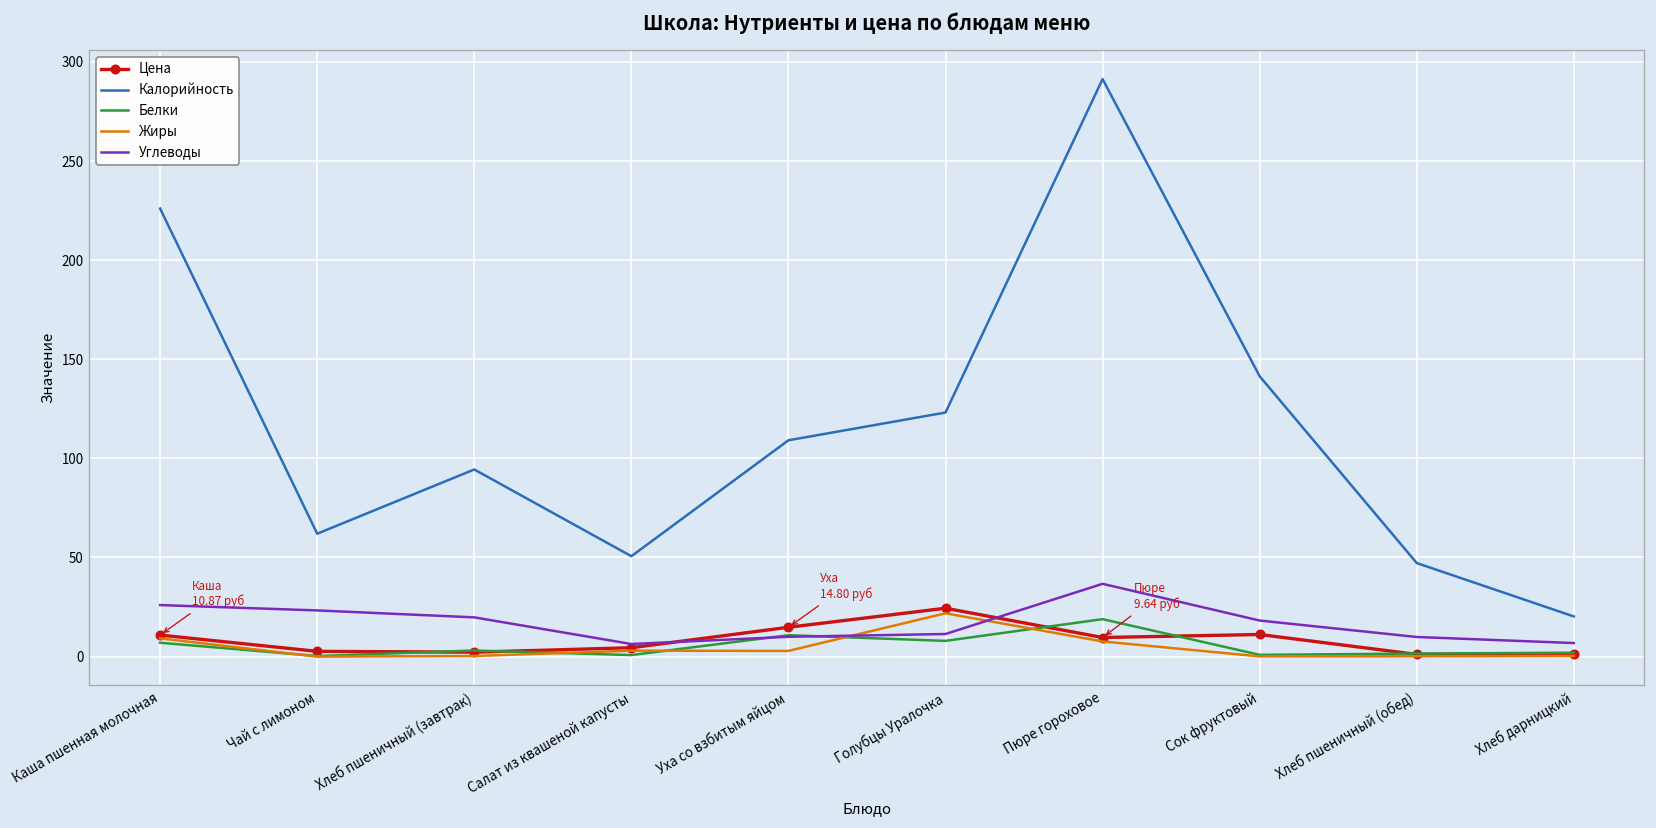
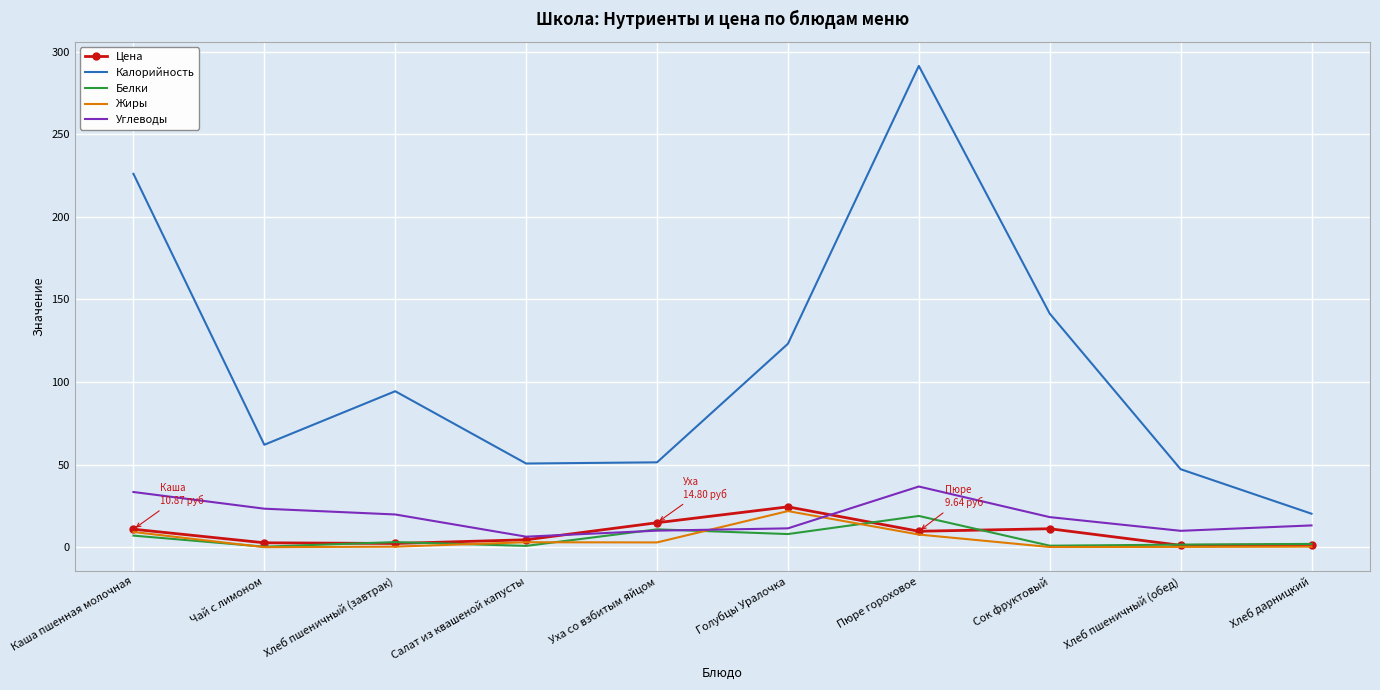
  {
    "Цена": {
      "Каша пшенная молочная": 10.87,
      "Уха со взбитым яйцом": 14.80,
      "Пюре гороховое": 9.64
    },
    "Калорийность": {
      "Каша пшенная молочная": 226,
      "Чай с лимоном": 62,
      "Хлеб пшеничный (завтрак)": 94,
      "Салат из квашеной капусты": 51,
-     "Уха со взбитым яйцом": 109,
+     "Уха со взбитым яйцом": 51,
      "Голубцы Уралочка": 123,
      "Пюре гороховое": 291,
      "Сок фруктовый": 141,
      "Хлеб пшеничный (обед)": 47,
      "Хлеб дарницкий": 20
    },
    "Белки": {
      "Каша пшенная молочная": 7,
      "Салат из квашеной капусты": 1,
      "Голубцы Уралочка": 8
    },
    "Жиры": {
      "Каша пшенная молочная": 9,
      "Хлеб пшеничный (завтрак)": 0,
      "Уха со взбитым яйцом": 3,
      "Голубцы Уралочка": 22,
      "Пюре гороховое": 8
    },
    "Углеводы": {
-     "Каша пшенная молочная": 26,
+     "Каша пшенная молочная": 33,
      "Чай с лимоном": 23,
      "Хлеб пшеничный (завтрак)": 20,
      "Салат из квашеной капусты": 6,
      "Голубцы Уралочка": 11,
      "Сок фруктовый": 18,
      "Хлеб пшеничный (обед)": 10,
-     "Хлеб дарницкий": 7
+     "Хлеб дарницкий": 13
    }
  }
